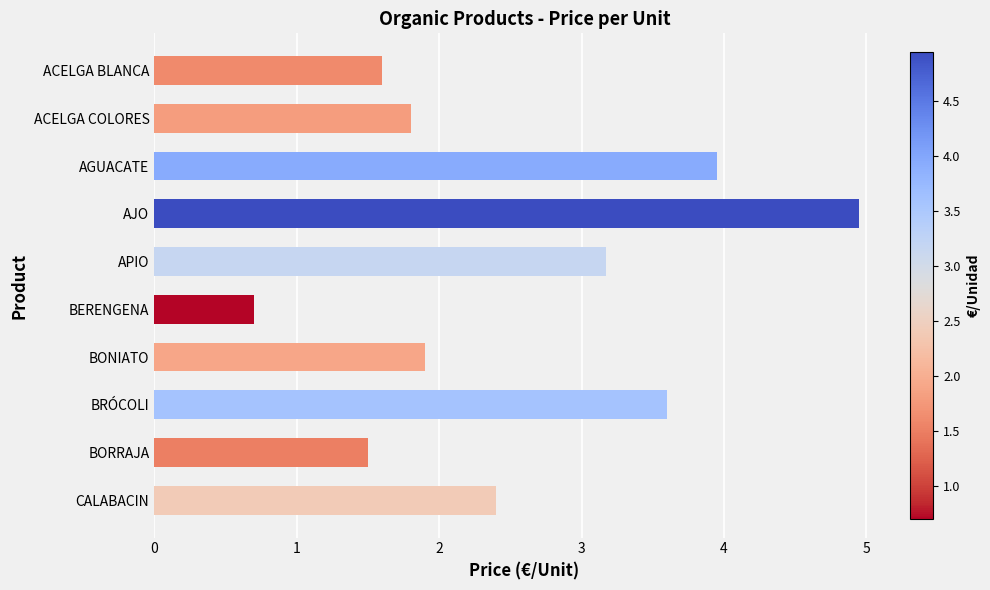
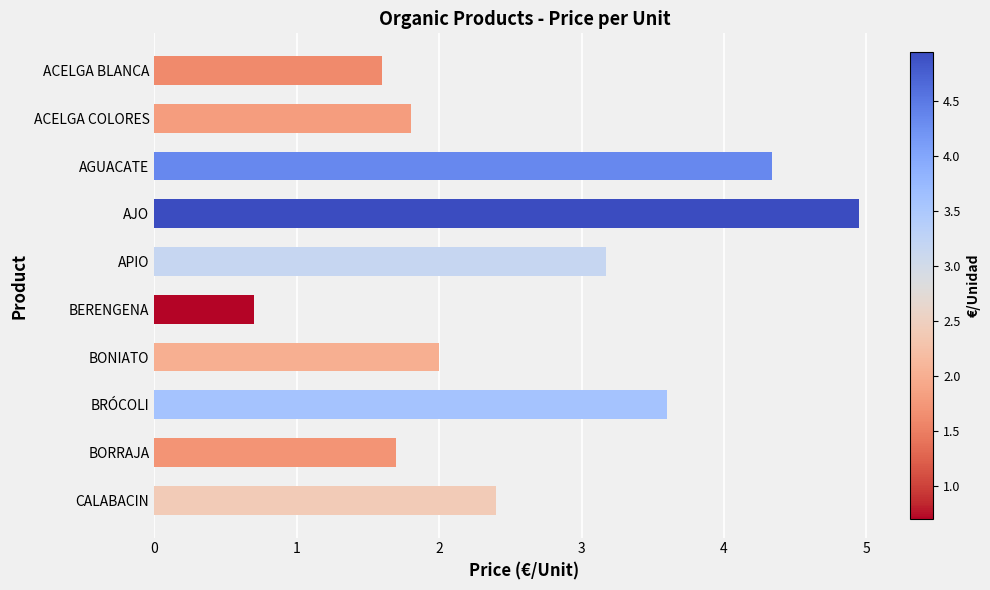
  {
    "ACELGA BLANCA": 1.60,
    "ACELGA COLORES": 1.80,
-   "AGUACATE": 3.95,
+   "AGUACATE": 4.34,
    "AJO": 4.95,
    "APIO": 3.17,
    "BERENGENA": 0.70,
-   "BONIATO": 1.9,
+   "BONIATO": 2.0,
    "BRÓCOLI": 3.60,
-   "BORRAJA": 1.5,
+   "BORRAJA": 1.7,
    "CALABACIN": 2.40
  }
